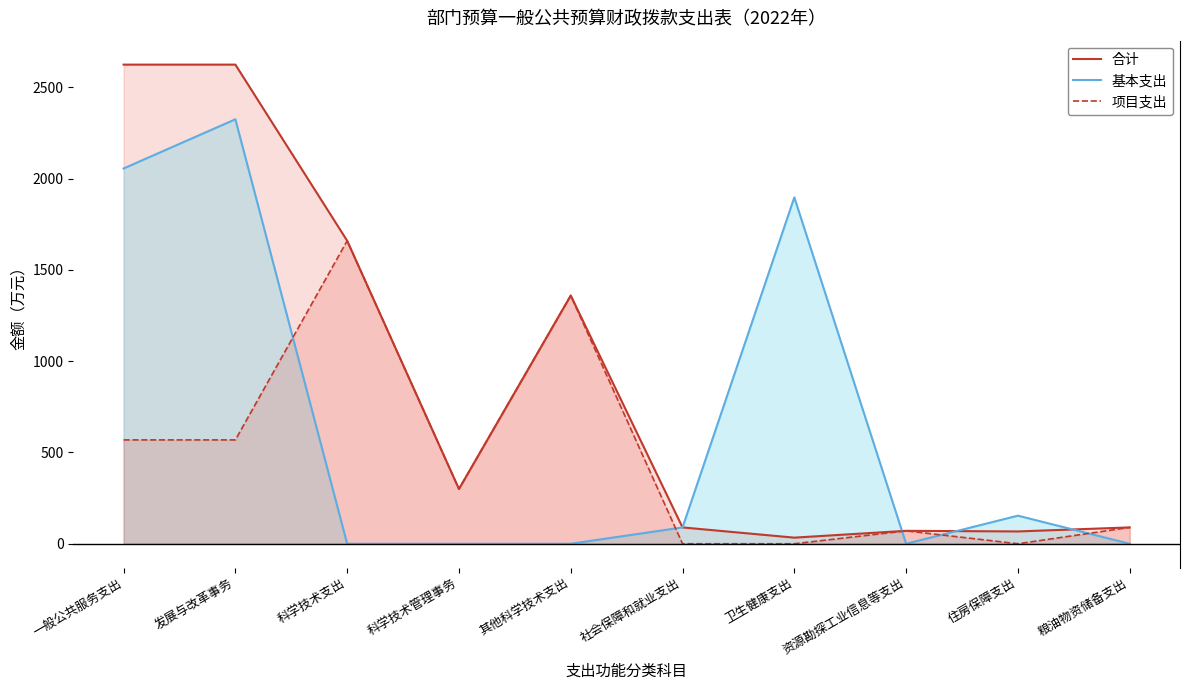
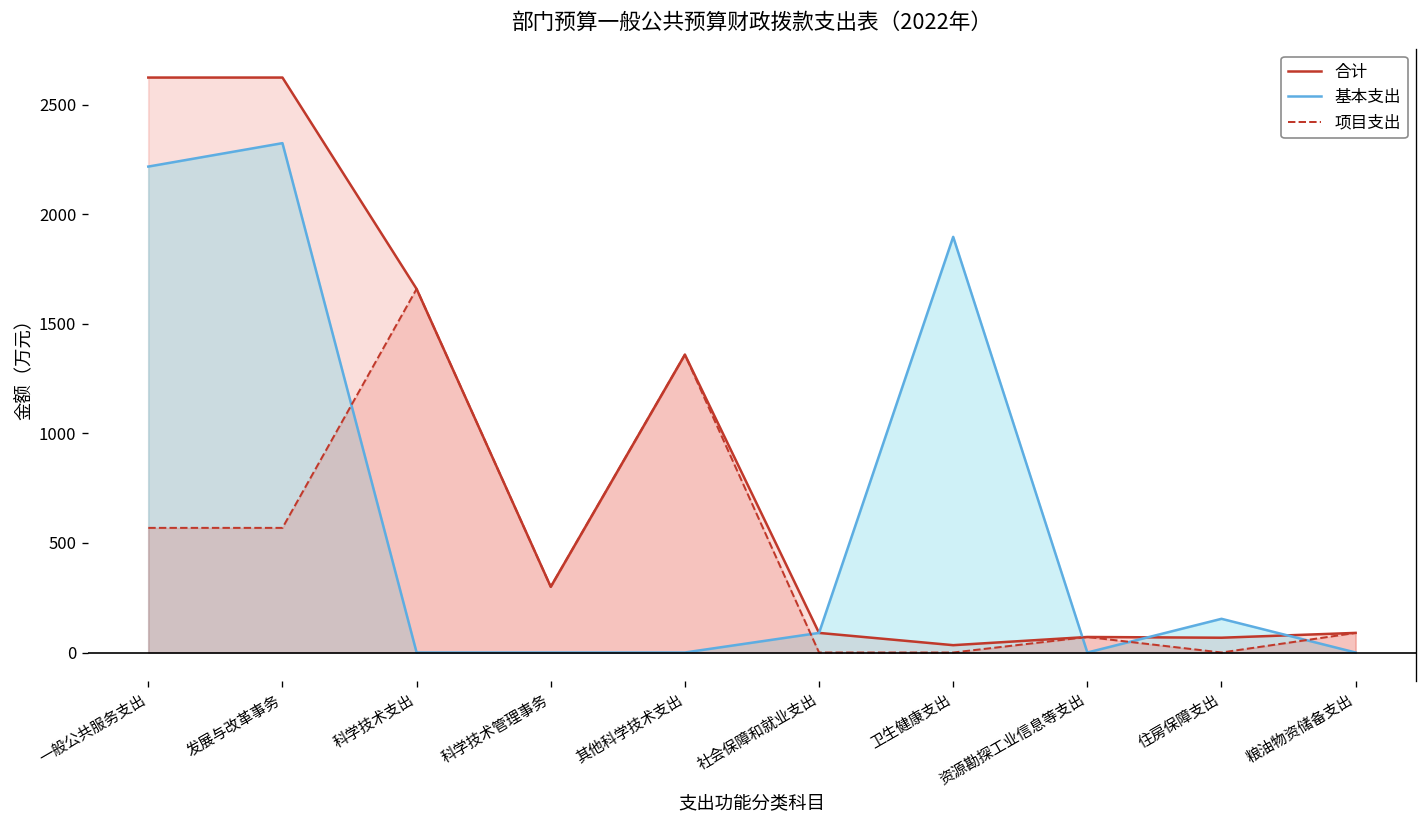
  {
    "基本支出": {
-     "一般公共服务支出": 2060,
+     "一般公共服务支出": 2220,
      "发展与改革事务": 2330,
      "科学技术支出": 0,
      "科学技术管理事务": 0,
      "其他科学技术支出": 0,
      "卫生健康支出": 1900,
      "资源勘探工业信息等支出": 0,
      "住房保障支出": 150,
      "粮油物资储备支出": 0
    }
  }
